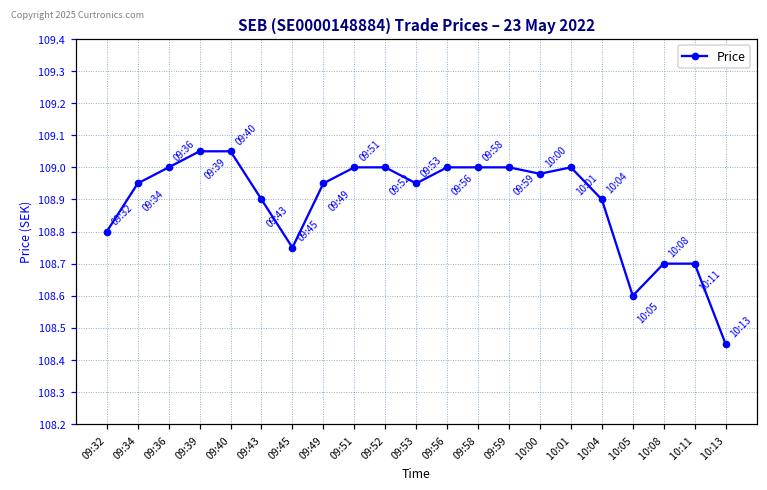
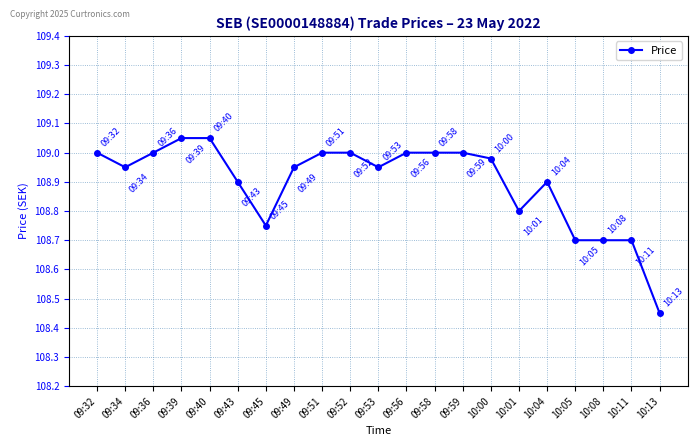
  {
-   "09:32": 108.8,
+   "09:32": 109.0,
    "09:36": 109.0,
-   "10:01": 109.0,
-   "10:05": 108.6
+   "10:01": 108.8,
+   "10:05": 108.7
  }
